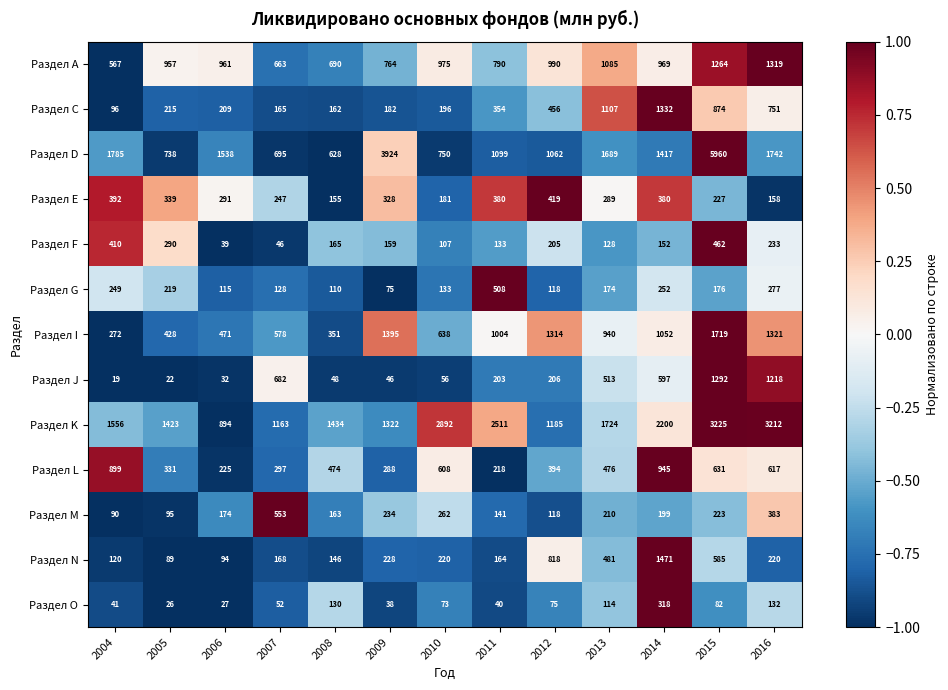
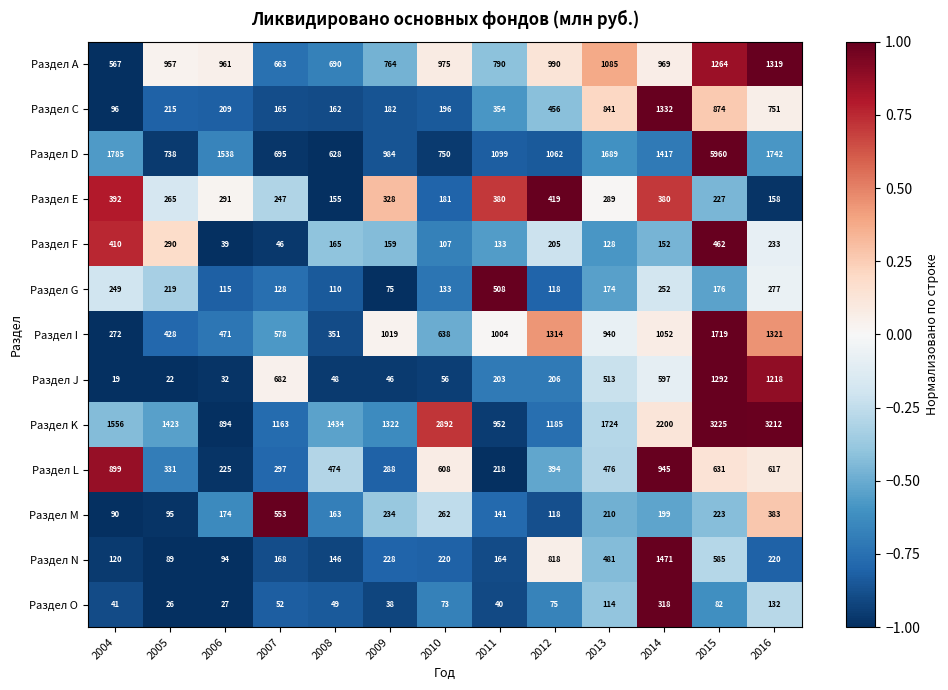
  {
    "Раздел А": {
      "2004": 567,
      "2005": 957,
      "2006": 961,
      "2007": 663,
      "2008": 690,
      "2009": 764,
      "2010": 975,
      "2011": 790,
      "2012": 990,
      "2013": 1085,
      "2014": 969,
      "2015": 1264,
      "2016": 1319
    },
    "Раздел С": {
      "2004": 96,
      "2005": 215,
      "2006": 209,
      "2007": 165,
      "2008": 162,
      "2009": 182,
      "2010": 196,
      "2011": 354,
      "2012": 456,
-     "2013": 1107,
+     "2013": 841,
      "2014": 1332,
      "2015": 874,
      "2016": 751
    },
    "Раздел D": {
      "2004": 1785,
      "2005": 738,
      "2006": 1538,
      "2007": 695,
      "2008": 628,
-     "2009": 3924,
+     "2009": 984,
      "2010": 750,
      "2011": 1099,
      "2012": 1062,
      "2013": 1689,
      "2014": 1417,
      "2015": 5960,
      "2016": 1742
    },
    "Раздел Е": {
      "2004": 392,
-     "2005": 339,
+     "2005": 265,
      "2006": 291,
      "2007": 247,
      "2008": 155,
      "2009": 328,
      "2010": 181,
      "2011": 380,
      "2012": 419,
      "2013": 289,
      "2014": 380,
      "2015": 227,
      "2016": 158
    },
    "Раздел F": {
      "2004": 410,
      "2005": 290,
      "2006": 39,
      "2007": 46,
      "2008": 165,
      "2009": 159,
      "2010": 107,
      "2011": 133,
      "2012": 205,
      "2013": 128,
      "2014": 152,
      "2015": 462,
      "2016": 233
    },
    "Раздел G": {
      "2004": 249,
      "2005": 219,
      "2006": 115,
      "2007": 128,
      "2008": 110,
      "2009": 75,
      "2010": 133,
      "2011": 508,
      "2012": 118,
      "2013": 174,
      "2014": 252,
      "2015": 176,
      "2016": 277
    },
    "Раздел I": {
      "2004": 272,
      "2005": 428,
      "2006": 471,
      "2007": 578,
      "2008": 351,
-     "2009": 1395,
+     "2009": 1019,
      "2010": 638,
      "2011": 1004,
      "2012": 1314,
      "2013": 940,
      "2014": 1052,
      "2015": 1719,
      "2016": 1321
    },
    "Раздел J": {
      "2004": 19,
      "2005": 22,
      "2006": 32,
      "2007": 682,
      "2008": 48,
      "2009": 46,
      "2010": 56,
      "2011": 203,
      "2012": 206,
      "2013": 513,
      "2014": 597,
      "2015": 1292,
      "2016": 1218
    },
    "Раздел K": {
      "2004": 1556,
      "2005": 1423,
      "2006": 894,
      "2007": 1163,
      "2008": 1434,
      "2009": 1322,
      "2010": 2892,
-     "2011": 2511,
+     "2011": 952,
      "2012": 1185,
      "2013": 1724,
      "2014": 2200,
      "2015": 3225,
      "2016": 3212
    },
    "Раздел L": {
      "2004": 899,
      "2005": 331,
      "2006": 225,
      "2007": 297,
      "2008": 474,
      "2009": 288,
      "2010": 608,
      "2011": 218,
      "2012": 394,
      "2013": 476,
      "2014": 945,
      "2015": 631,
      "2016": 617
    },
    "Раздел M": {
      "2004": 90,
      "2005": 95,
      "2006": 174,
      "2007": 553,
      "2008": 163,
      "2009": 234,
      "2010": 262,
      "2011": 141,
      "2012": 118,
      "2013": 210,
      "2014": 199,
      "2015": 223,
      "2016": 383
    },
    "Раздел N": {
      "2004": 120,
      "2005": 89,
      "2006": 94,
      "2007": 168,
      "2008": 146,
      "2009": 228,
      "2010": 220,
      "2011": 164,
      "2012": 818,
      "2013": 481,
      "2014": 1471,
      "2015": 585,
      "2016": 220
    },
    "Раздел O": {
      "2004": 41,
      "2005": 26,
      "2006": 27,
      "2007": 52,
-     "2008": 130,
+     "2008": 49,
      "2009": 38,
      "2010": 73,
      "2011": 40,
      "2012": 75,
      "2013": 114,
      "2014": 318,
      "2015": 82,
      "2016": 132
    }
  }
